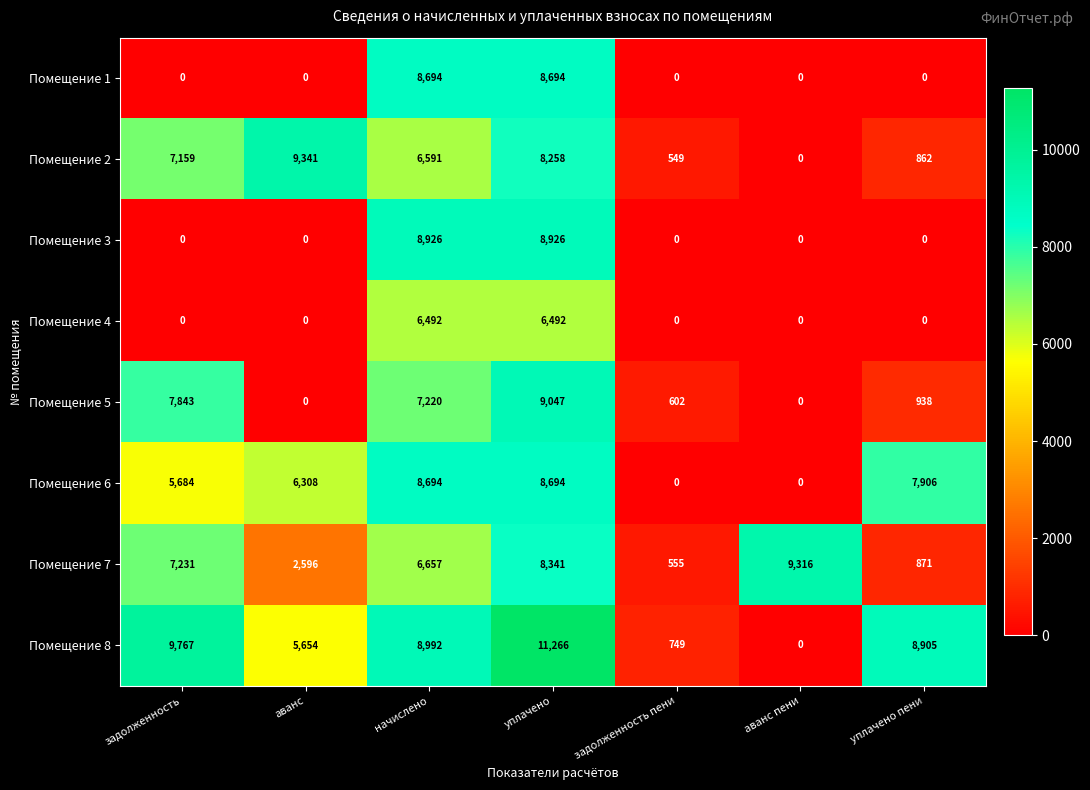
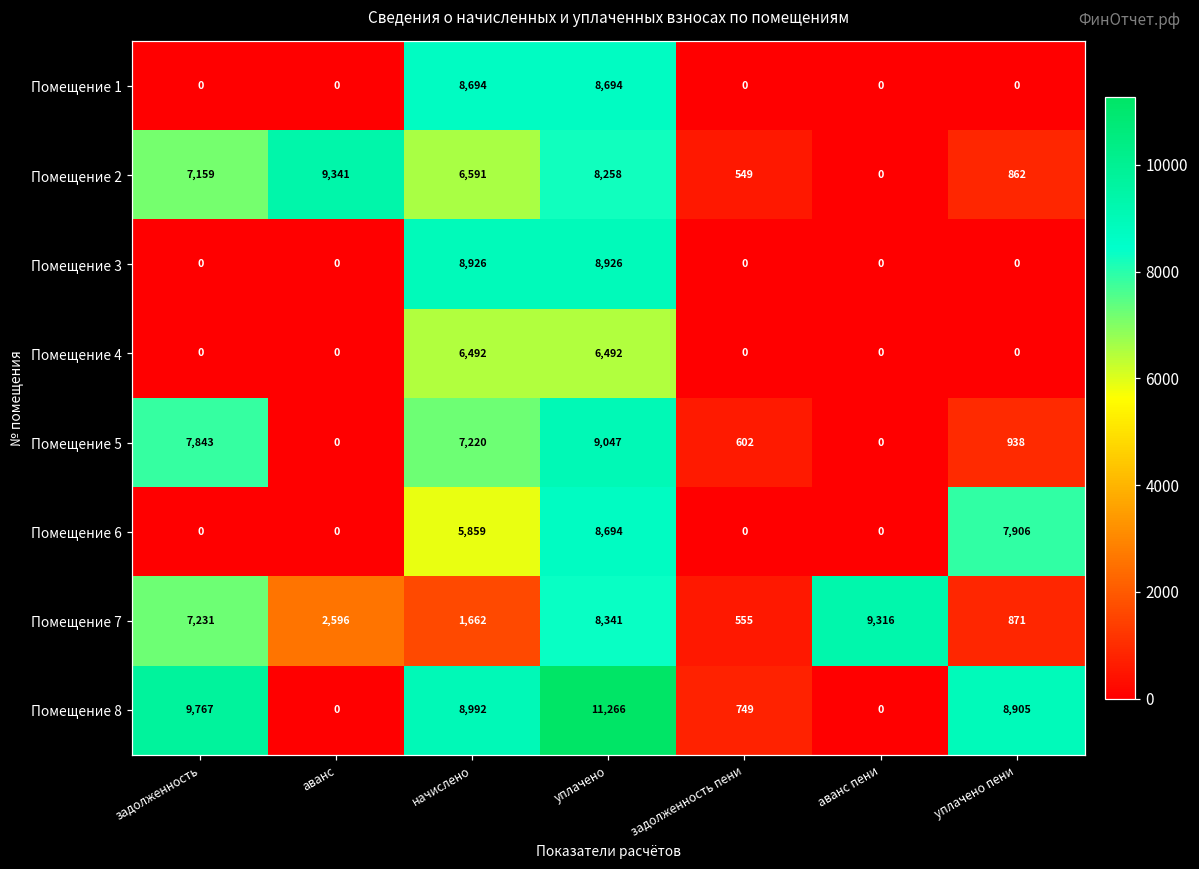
  {
    "Помещение 1": {
      "задолженность": "0",
      "аванс": "0",
      "начислено": "8,694",
      "уплачено": "8,694",
      "задолженность пени": "0",
      "аванс пени": "0",
      "уплачено пени": "0"
    },
    "Помещение 2": {
      "задолженность": "7,159",
      "аванс": "9,341",
      "начислено": "6,591",
      "уплачено": "8,258",
      "задолженность пени": "549",
      "аванс пени": "0",
      "уплачено пени": "862"
    },
    "Помещение 3": {
      "задолженность": "0",
      "аванс": "0",
      "начислено": "8,926",
      "уплачено": "8,926",
      "задолженность пени": "0",
      "аванс пени": "0",
      "уплачено пени": "0"
    },
    "Помещение 4": {
      "задолженность": "0",
      "аванс": "0",
      "начислено": "6,492",
      "уплачено": "6,492",
      "задолженность пени": "0",
      "аванс пени": "0",
      "уплачено пени": "0"
    },
    "Помещение 5": {
      "задолженность": "7,843",
      "аванс": "0",
      "начислено": "7,220",
      "уплачено": "9,047",
      "задолженность пени": "602",
      "аванс пени": "0",
      "уплачено пени": "938"
    },
    "Помещение 6": {
-     "задолженность": "5,684",
-     "аванс": "6,308",
-     "начислено": "8,694",
+     "задолженность": "0",
+     "аванс": "0",
+     "начислено": "5,859",
      "уплачено": "8,694",
      "задолженность пени": "0",
      "аванс пени": "0",
      "уплачено пени": "7,906"
    },
    "Помещение 7": {
      "задолженность": "7,231",
      "аванс": "2,596",
-     "начислено": "6,657",
+     "начислено": "1,662",
      "уплачено": "8,341",
      "задолженность пени": "555",
      "аванс пени": "9,316",
      "уплачено пени": "871"
    },
    "Помещение 8": {
      "задолженность": "9,767",
-     "аванс": "5,654",
+     "аванс": "0",
      "начислено": "8,992",
      "уплачено": "11,266",
      "задолженность пени": "749",
      "аванс пени": "0",
      "уплачено пени": "8,905"
    }
  }
